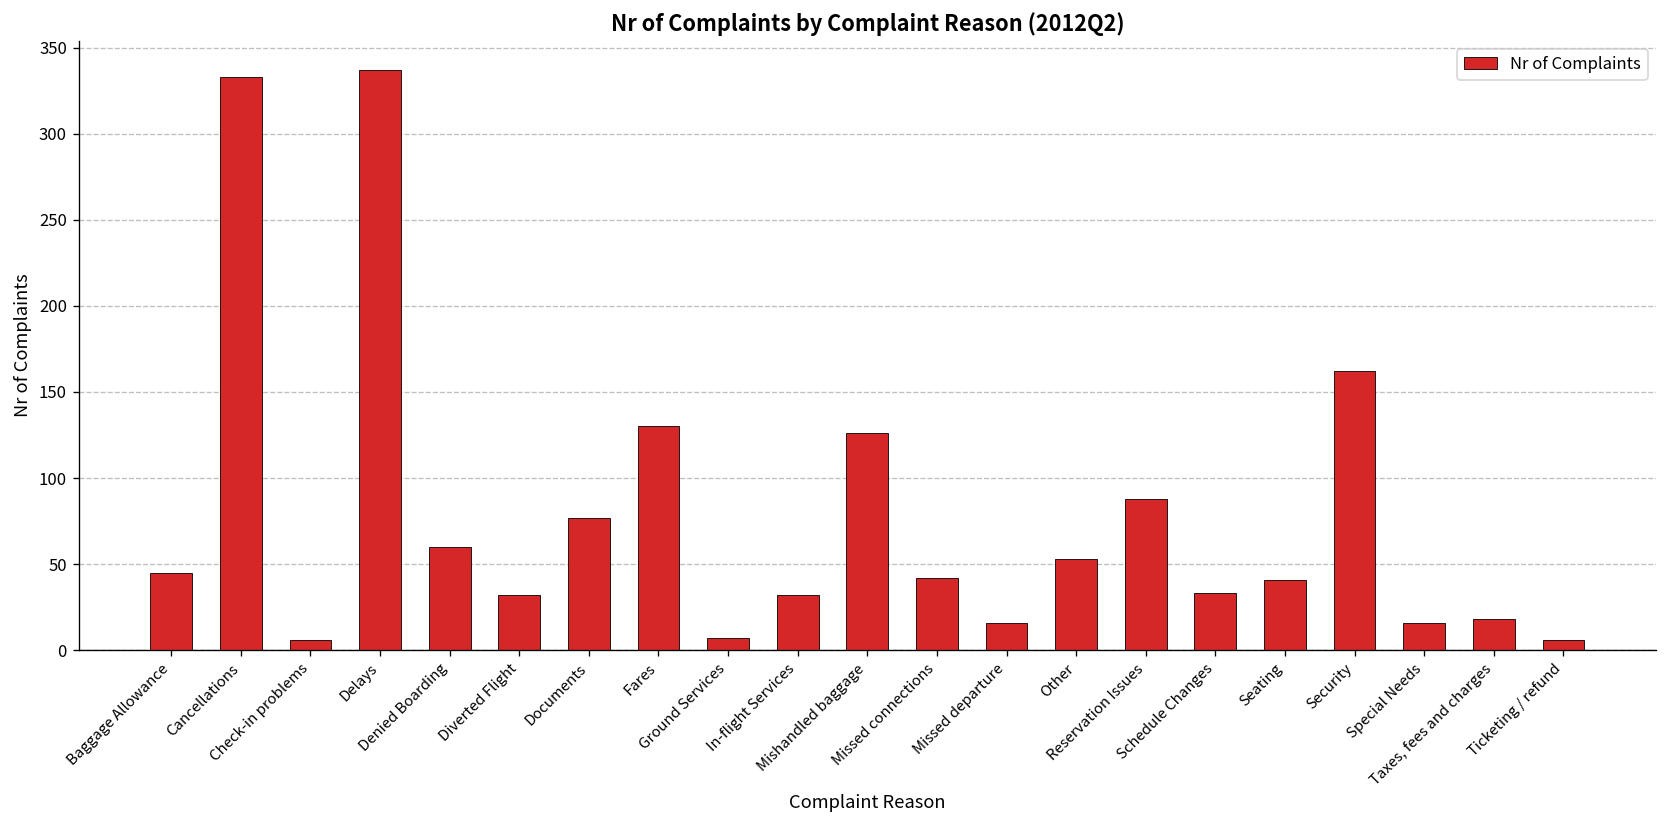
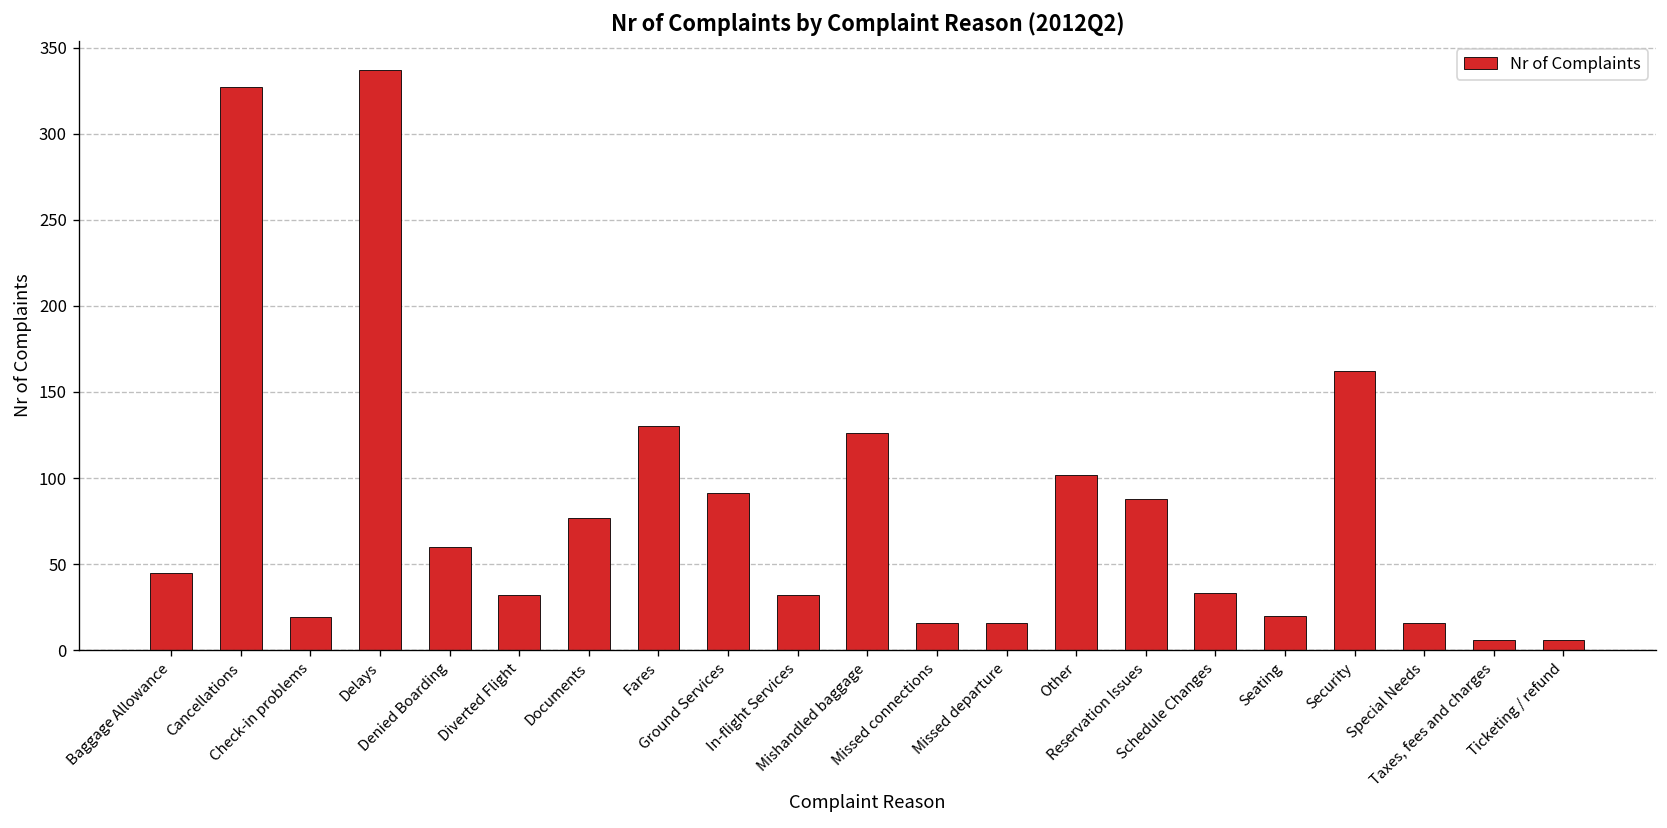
  {
    "Baggage Allowance": 45,
-   "Cancellations": 333,
-   "Check-in problems": 6,
+   "Cancellations": 327,
+   "Check-in problems": 19,
    "Delays": 337,
    "Denied Boarding": 60,
    "Diverted Flight": 32,
    "Documents": 77,
    "Fares": 130,
-   "Ground Services": 7,
+   "Ground Services": 91,
    "In-flight Services": 32,
    "Mishandled baggage": 126,
-   "Missed connections": 42,
+   "Missed connections": 16,
    "Missed departure": 16,
-   "Other": 53,
+   "Other": 102,
    "Reservation Issues": 88,
    "Schedule Changes": 33,
-   "Seating": 41,
+   "Seating": 20,
    "Security": 162,
    "Special Needs": 16,
-   "Taxes, fees and charges": 18,
+   "Taxes, fees and charges": 6,
    "Ticketing / refund": 6
  }
